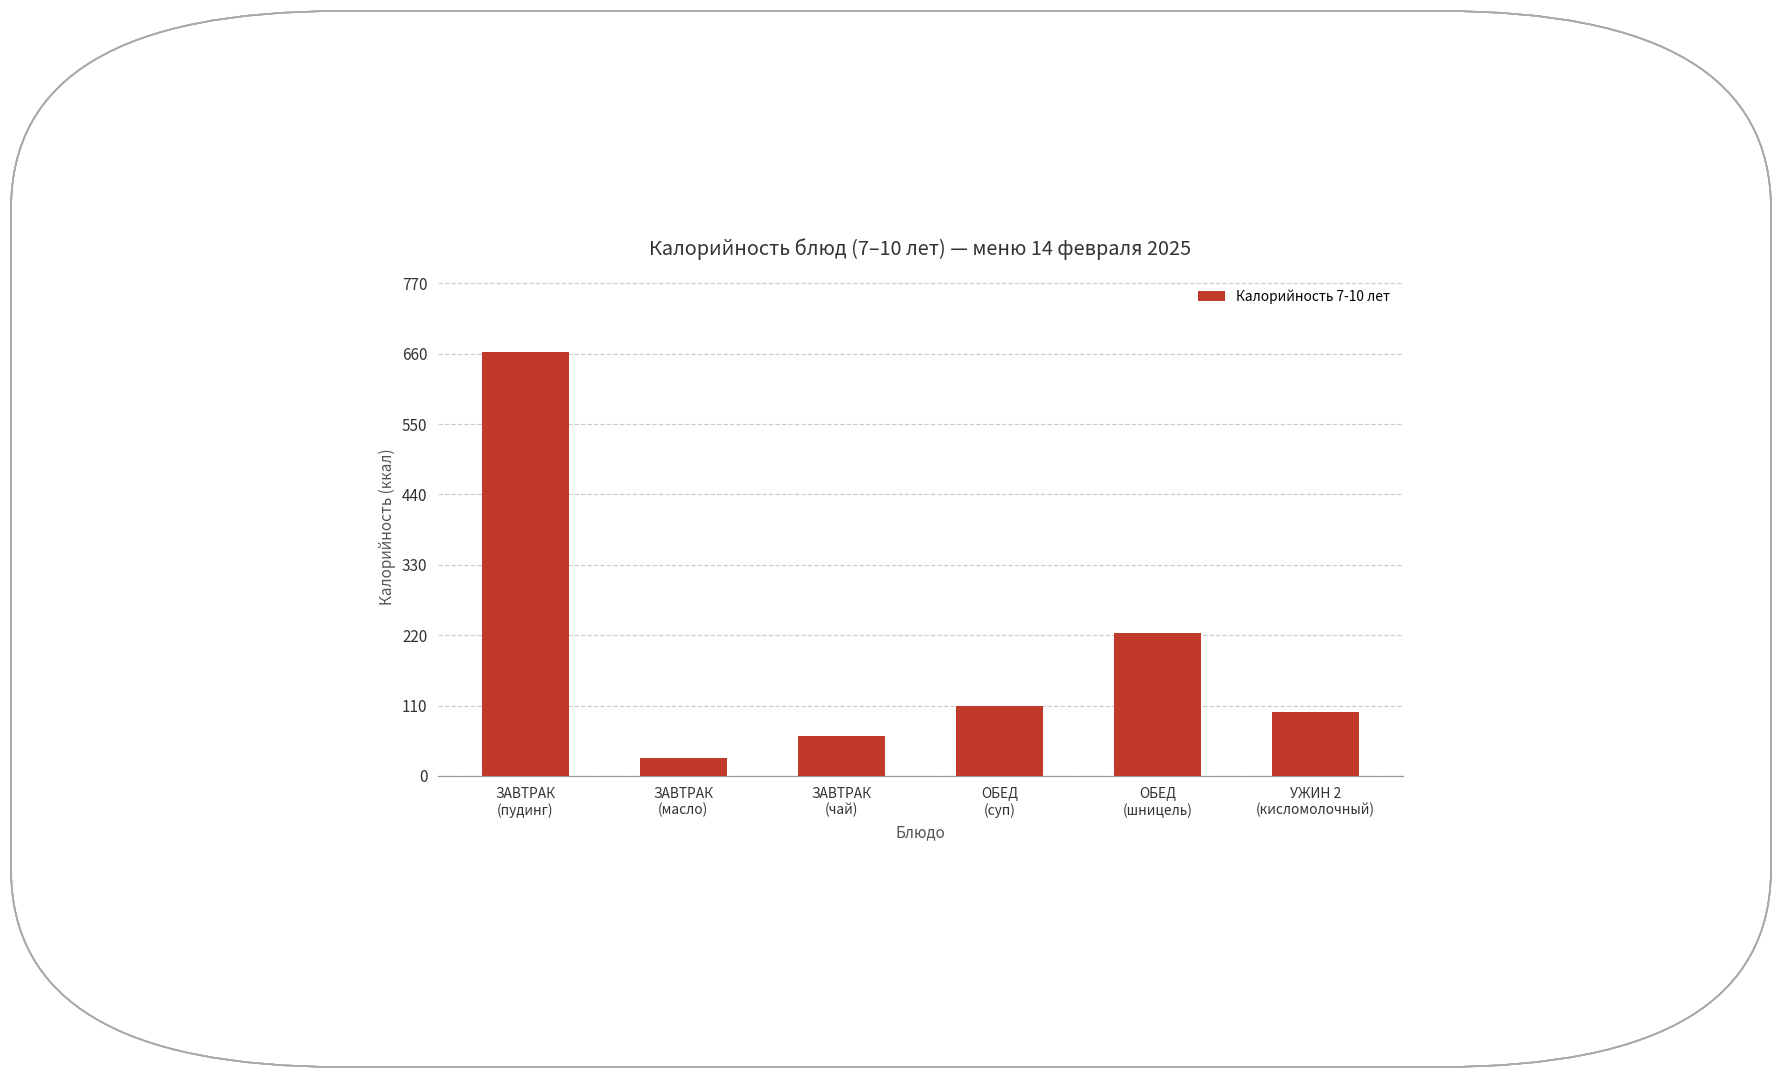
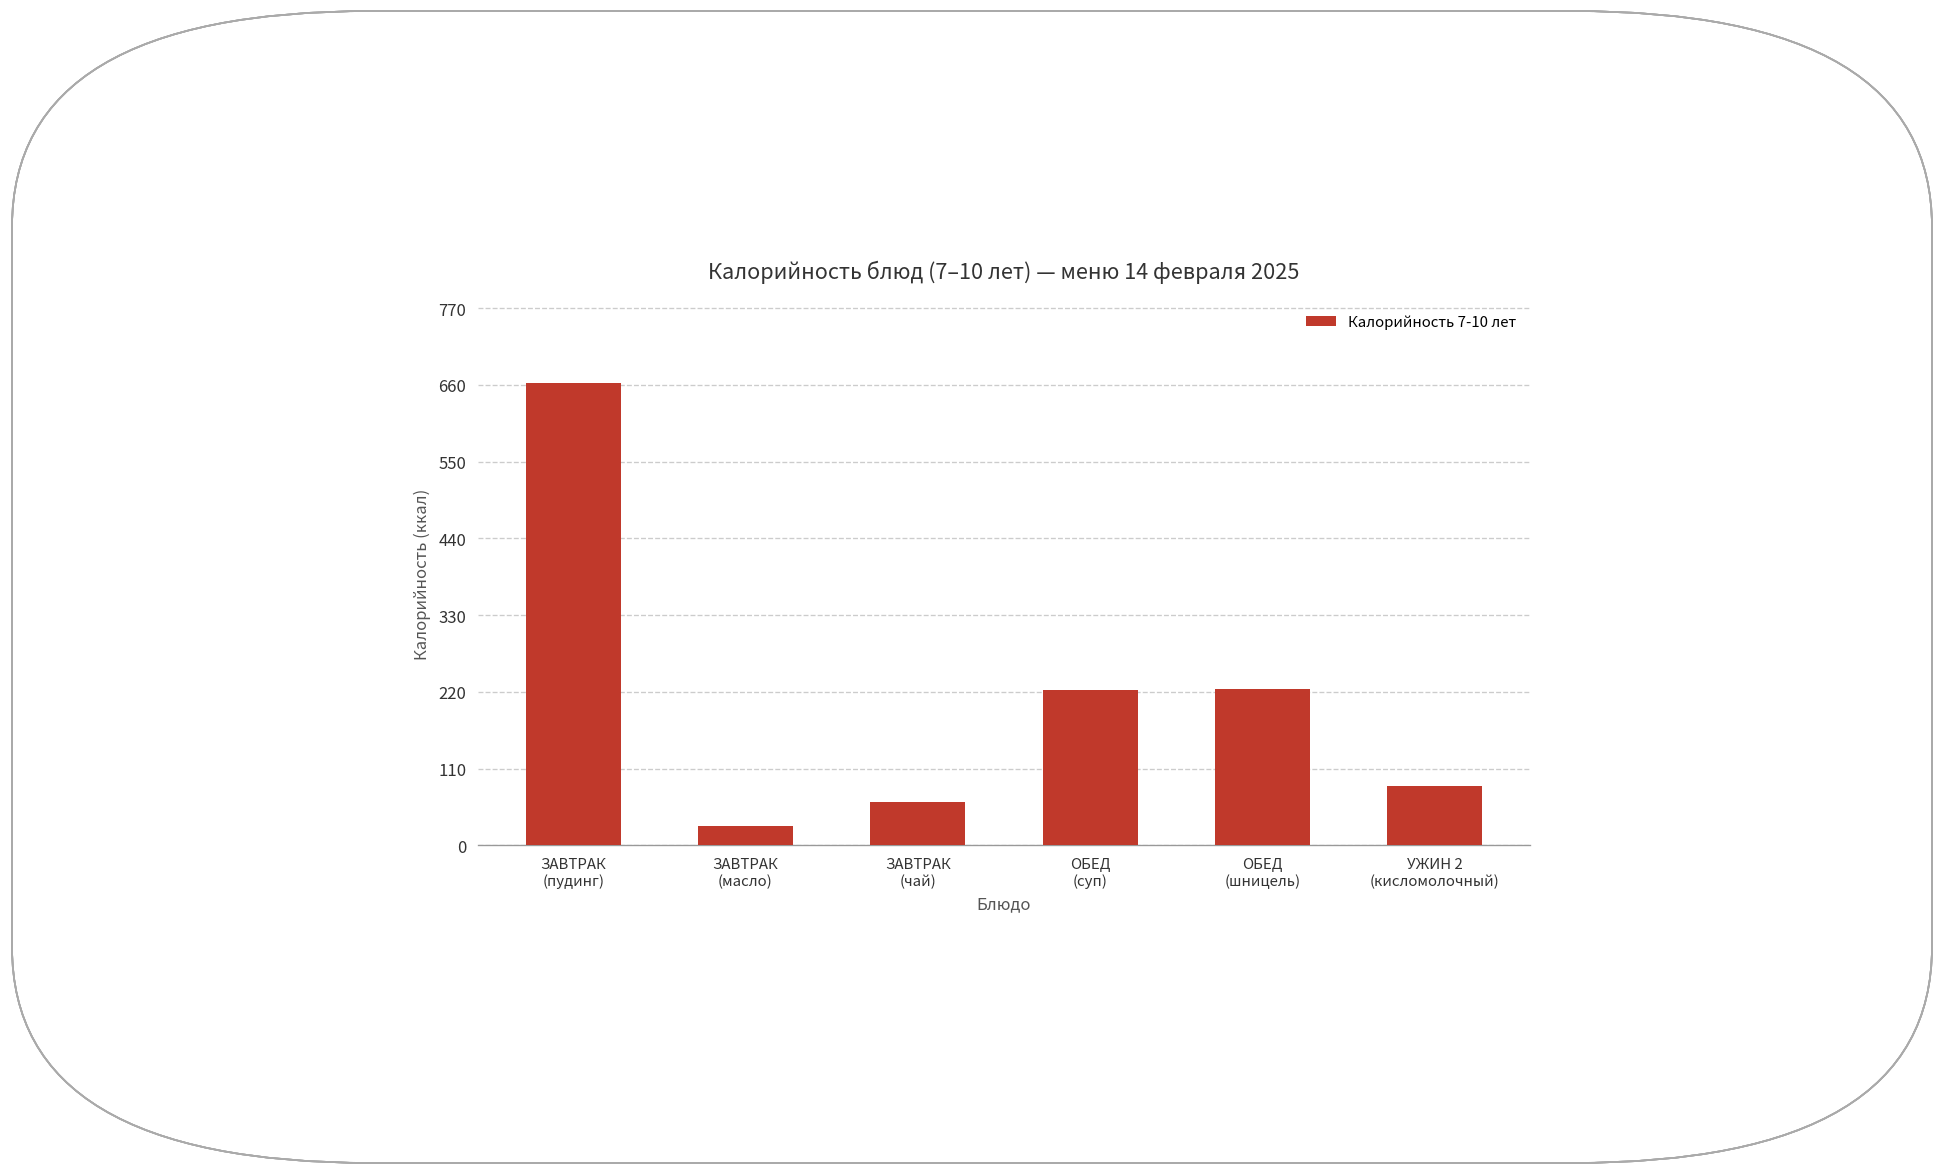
  {
    "ЗАВТРАК (пудинг)": 660,
    "ЗАВТРАК (масло)": 30,
    "ЗАВТРАК (чай)": 60,
-   "ОБЕД (суп)": 110,
+   "ОБЕД (суп)": 220,
    "ОБЕД (шницель)": 220,
-   "УЖИН 2 (кисломолочный)": 100
+   "УЖИН 2 (кисломолочный)": 90
  }
